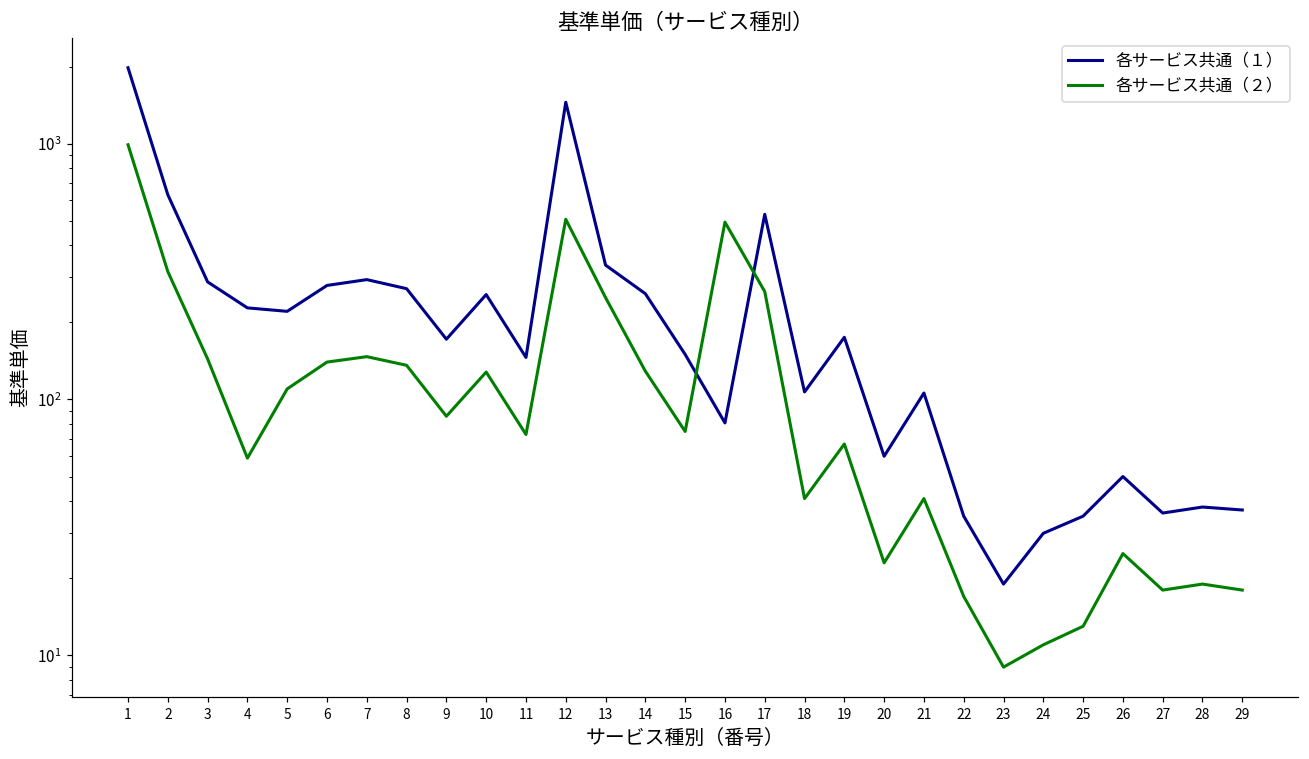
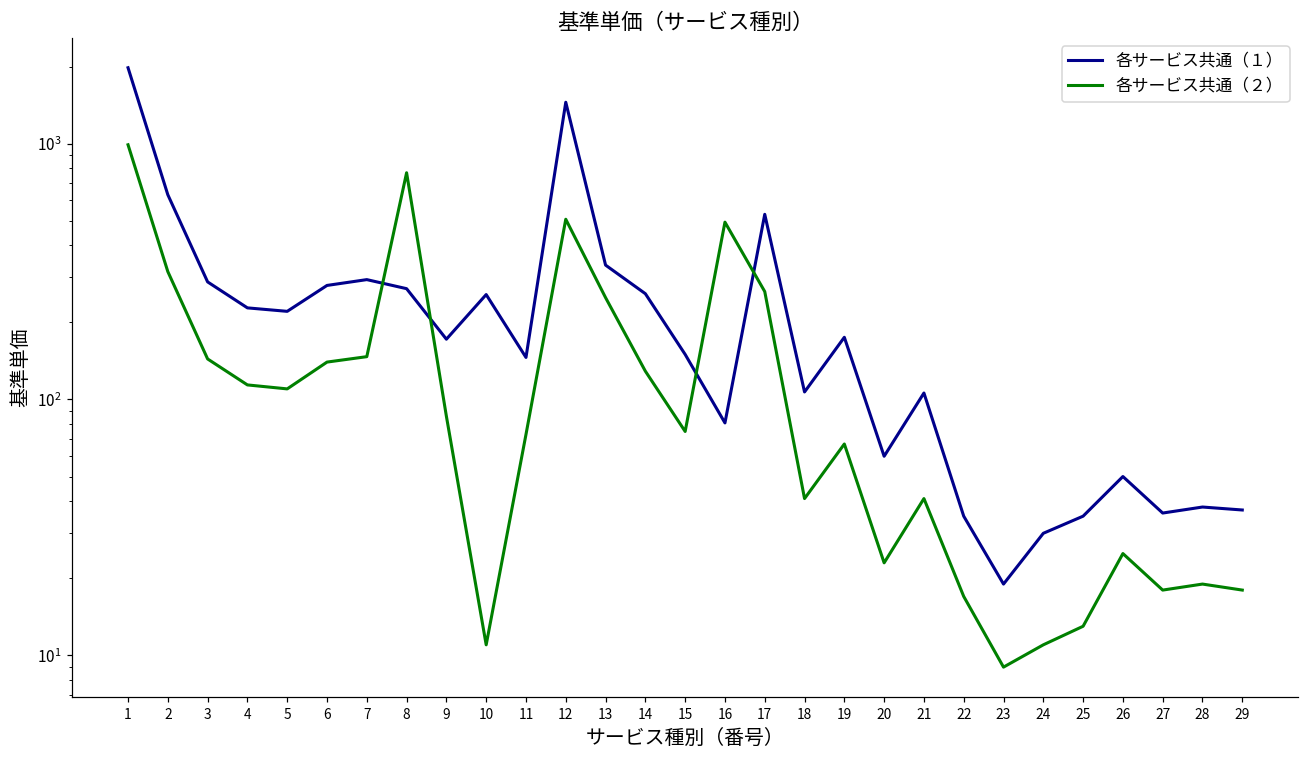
  {
    "各サービス共通（１）": {
      "1": 2000,
      "2": 630,
      "3": 290,
      "4": 230,
      "5": 220,
      "6": 280,
      "7": 290,
      "8": 270,
      "9": 170,
      "10": 260,
      "11": 150,
      "12": 1500,
      "13": 340,
      "14": 260,
      "15": 150,
      "16": 81,
      "17": 530,
      "18": 110,
      "19": 180,
      "20": 60,
      "21": 110,
      "22": 35,
      "23": 19,
      "24": 30,
      "25": 35,
      "26": 50,
      "27": 36,
      "28": 38,
      "29": 37
    },
    "各サービス共通（２）": {
      "1": 990,
      "2": 320,
      "3": 140,
-     "4": 59,
+     "4": 110,
      "5": 110,
      "6": 140,
      "7": 150,
-     "8": 140,
+     "8": 770,
      "9": 86,
-     "10": 130,
+     "10": 11,
      "11": 73,
      "12": 510,
      "13": 250,
      "14": 130,
      "15": 75,
      "16": 490,
      "17": 260,
      "18": 41,
      "19": 67,
      "20": 23,
      "21": 41,
      "22": 17,
      "23": 9,
      "24": 11,
      "25": 13,
      "26": 25,
      "27": 18,
      "28": 19,
      "29": 18
    }
  }
